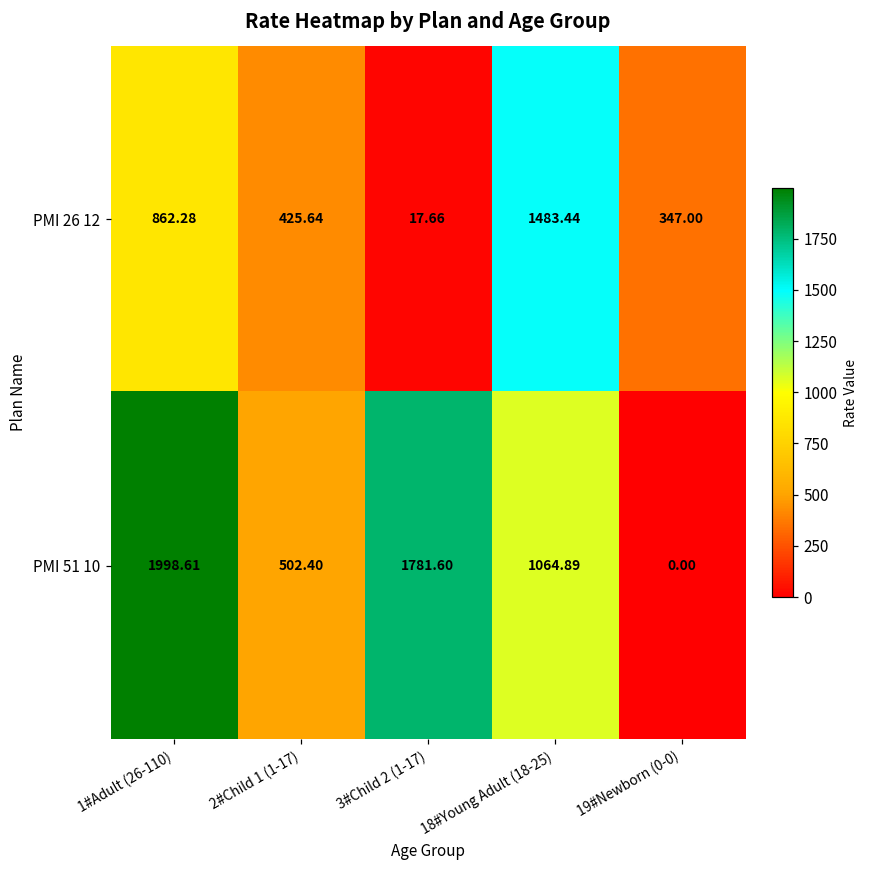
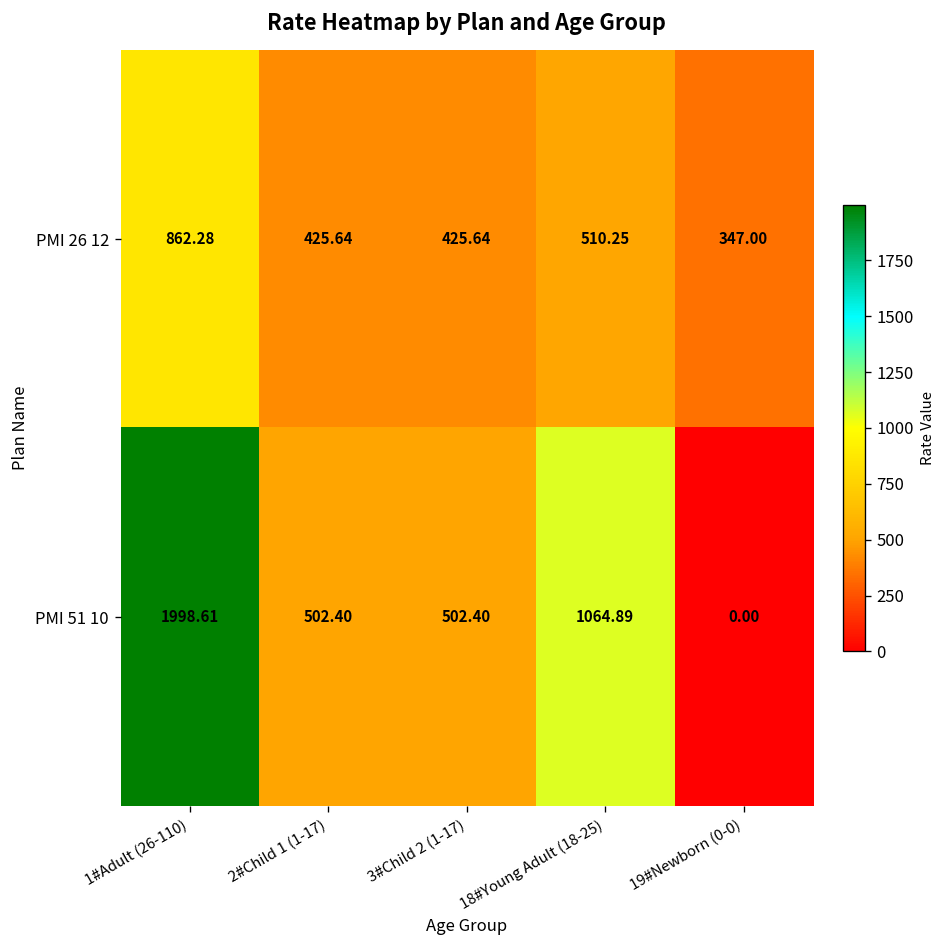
  {
    "PMI 26 12": {
      "1#Adult (26-110)": 862.28,
      "2#Child 1 (1-17)": 425.64,
-     "3#Child 2 (1-17)": 17.66,
-     "18#Young Adult (18-25)": 1483.44,
+     "3#Child 2 (1-17)": 425.64,
+     "18#Young Adult (18-25)": 510.25,
      "19#Newborn (0-0)": 347.00
    },
    "PMI 51 10": {
      "1#Adult (26-110)": 1998.61,
      "2#Child 1 (1-17)": 502.40,
-     "3#Child 2 (1-17)": 1781.60,
+     "3#Child 2 (1-17)": 502.40,
      "18#Young Adult (18-25)": 1064.89,
      "19#Newborn (0-0)": 0.00
    }
  }
